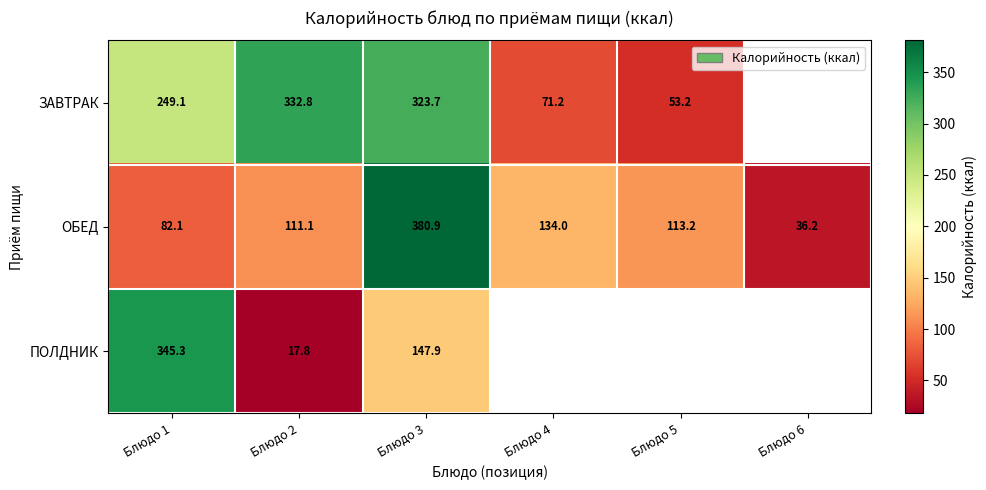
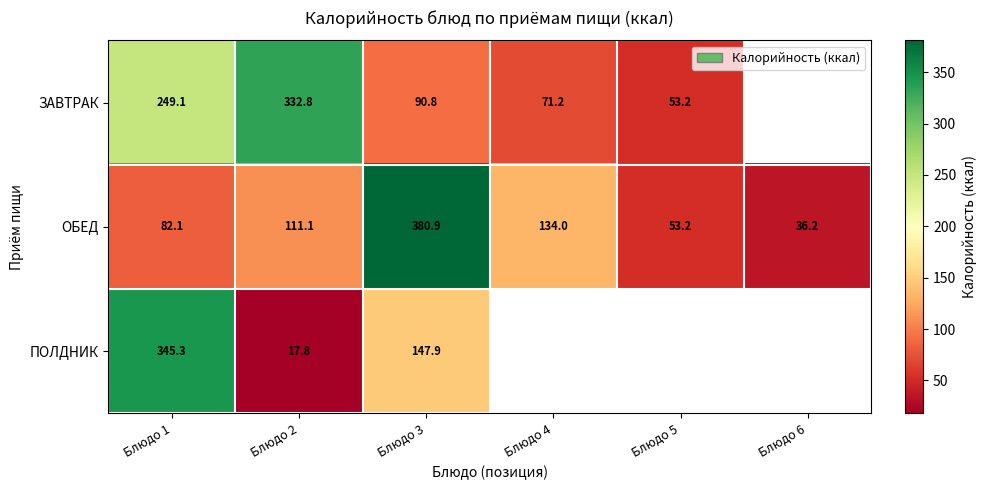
  {
    "ЗАВТРАК": {
      "Блюдо 1": 249.1,
      "Блюдо 2": 332.8,
-     "Блюдо 3": 323.7,
+     "Блюдо 3": 90.8,
      "Блюдо 4": 71.2,
      "Блюдо 5": 53.2
    },
    "ОБЕД": {
      "Блюдо 1": 82.1,
      "Блюдо 2": 111.1,
      "Блюдо 3": 380.9,
      "Блюдо 4": 134.0,
-     "Блюдо 5": 113.2,
+     "Блюдо 5": 53.2,
      "Блюдо 6": 36.2
    },
    "ПОЛДНИК": {
      "Блюдо 1": 345.3,
      "Блюдо 2": 17.8,
      "Блюдо 3": 147.9
    }
  }
